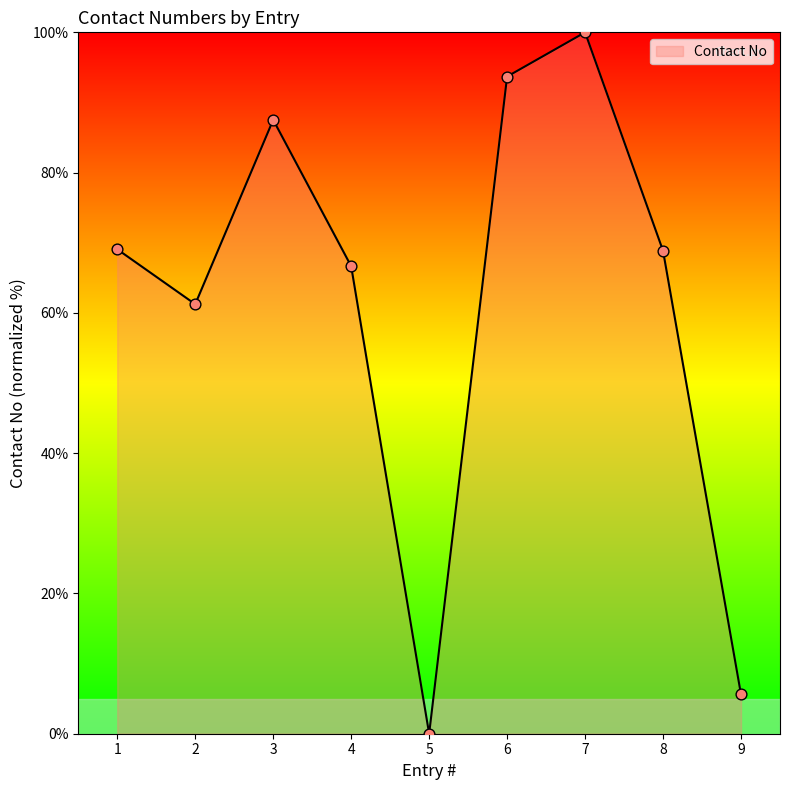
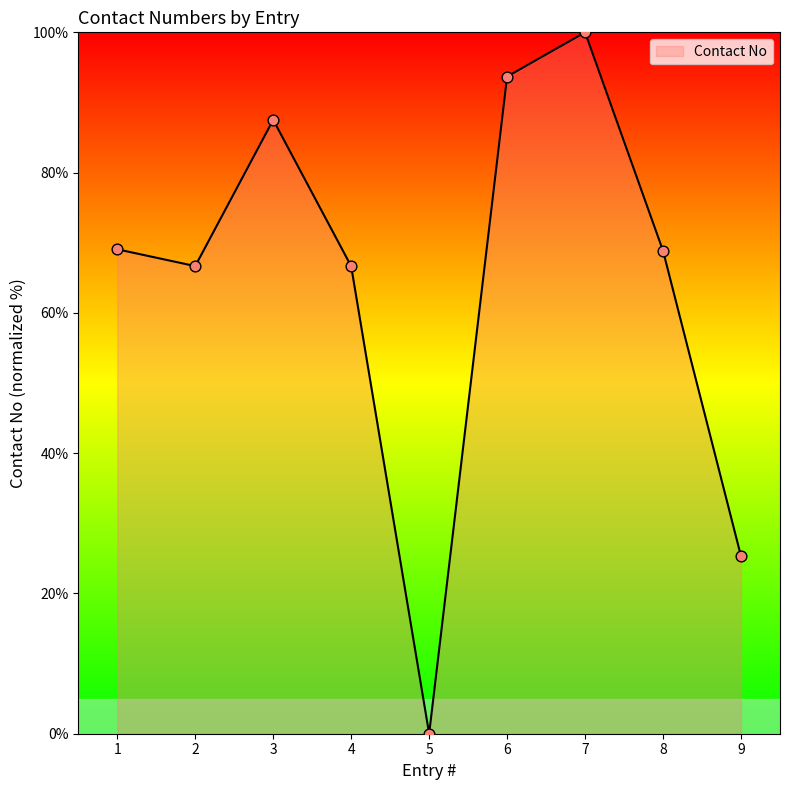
  {
    "1": "69%",
-   "2": "61%",
+   "2": "67%",
    "3": "88%",
    "4": "67%",
    "6": "94%",
    "7": "100%",
    "8": "69%",
-   "9": "6%"
+   "9": "25%"
  }
